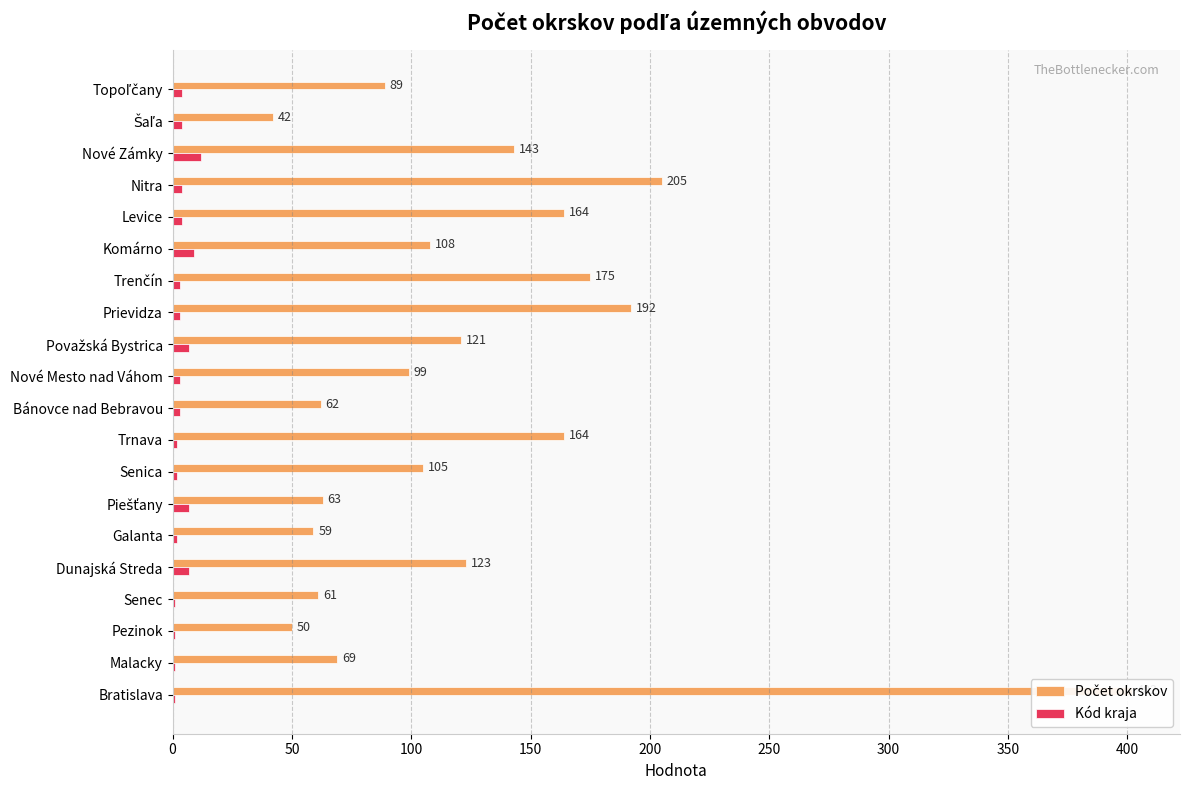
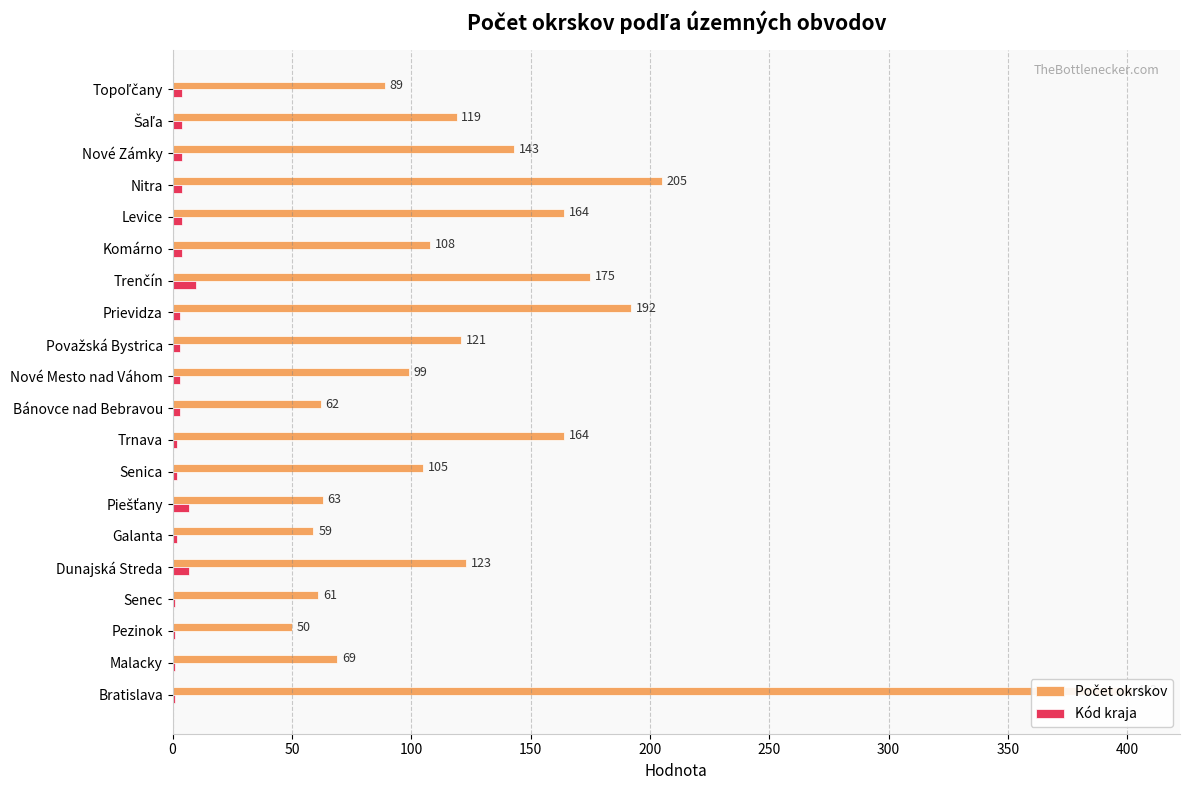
  {
    "Počet okrskov": {
      "Topoľčany": 89,
-     "Šaľa": 42,
+     "Šaľa": 119,
      "Nové Zámky": 143,
      "Nitra": 205,
      "Levice": 164,
      "Komárno": 108,
      "Trenčín": 175,
      "Prievidza": 192,
      "Považská Bystrica": 121,
      "Nové Mesto nad Váhom": 99,
      "Bánovce nad Bebravou": 62,
      "Trnava": 164,
      "Senica": 105,
      "Piešťany": 63,
      "Galanta": 59,
      "Dunajská Streda": 123,
      "Senec": 61,
      "Pezinok": 50,
      "Malacky": 69
    },
    "Kód kraja": {
      "Topoľčany": 4,
      "Šaľa": 4,
-     "Nové Zámky": 12,
+     "Nové Zámky": 4,
      "Nitra": 4,
      "Levice": 4,
-     "Komárno": 9,
-     "Trenčín": 3,
+     "Komárno": 4,
+     "Trenčín": 10,
      "Prievidza": 3,
-     "Považská Bystrica": 7,
+     "Považská Bystrica": 3,
      "Nové Mesto nad Váhom": 3,
      "Bánovce nad Bebravou": 3,
      "Trnava": 2,
      "Senica": 2,
      "Piešťany": 7,
      "Galanta": 2,
      "Dunajská Streda": 7
    }
  }
